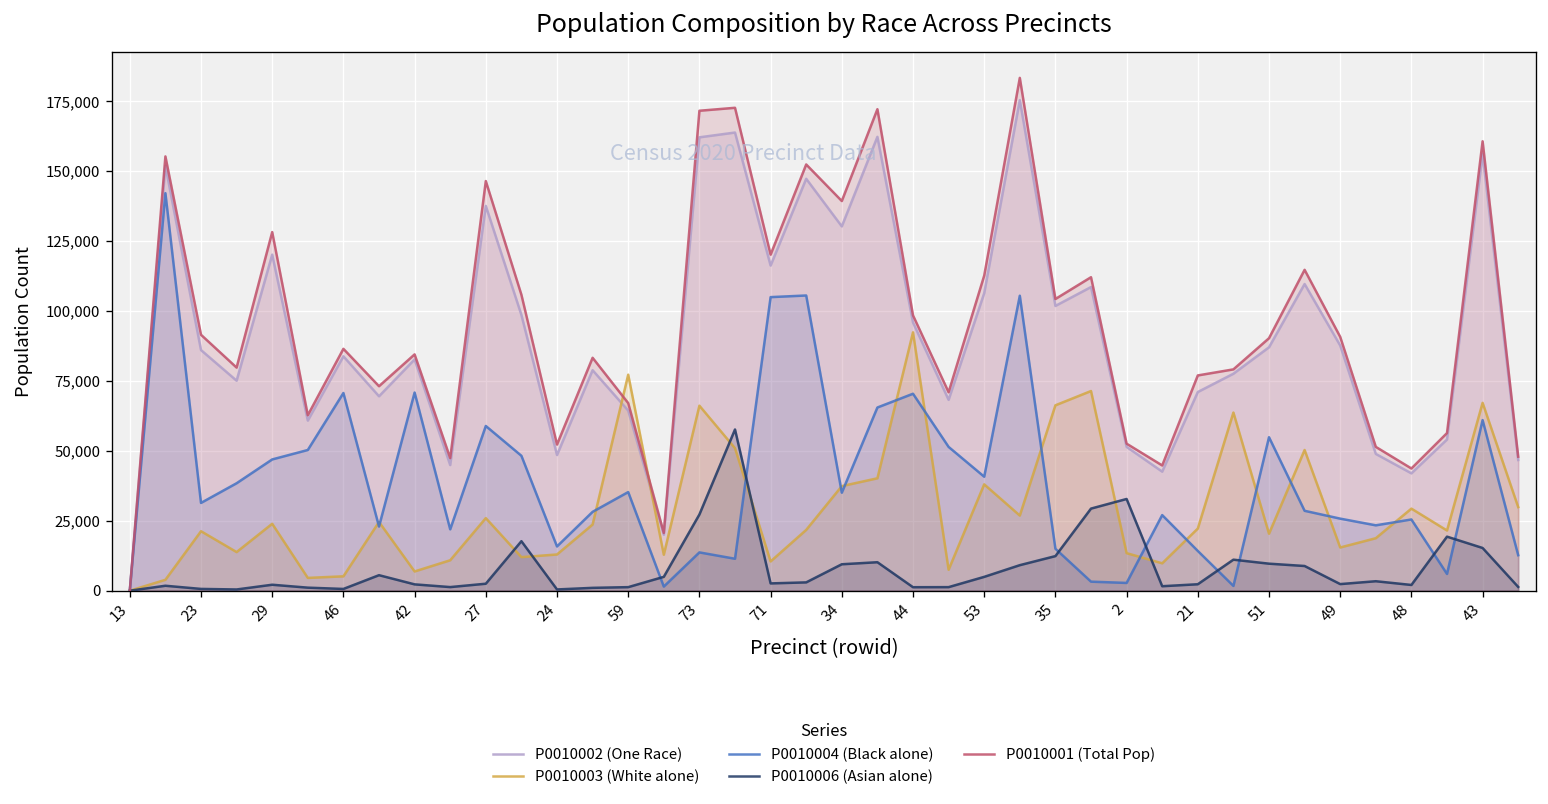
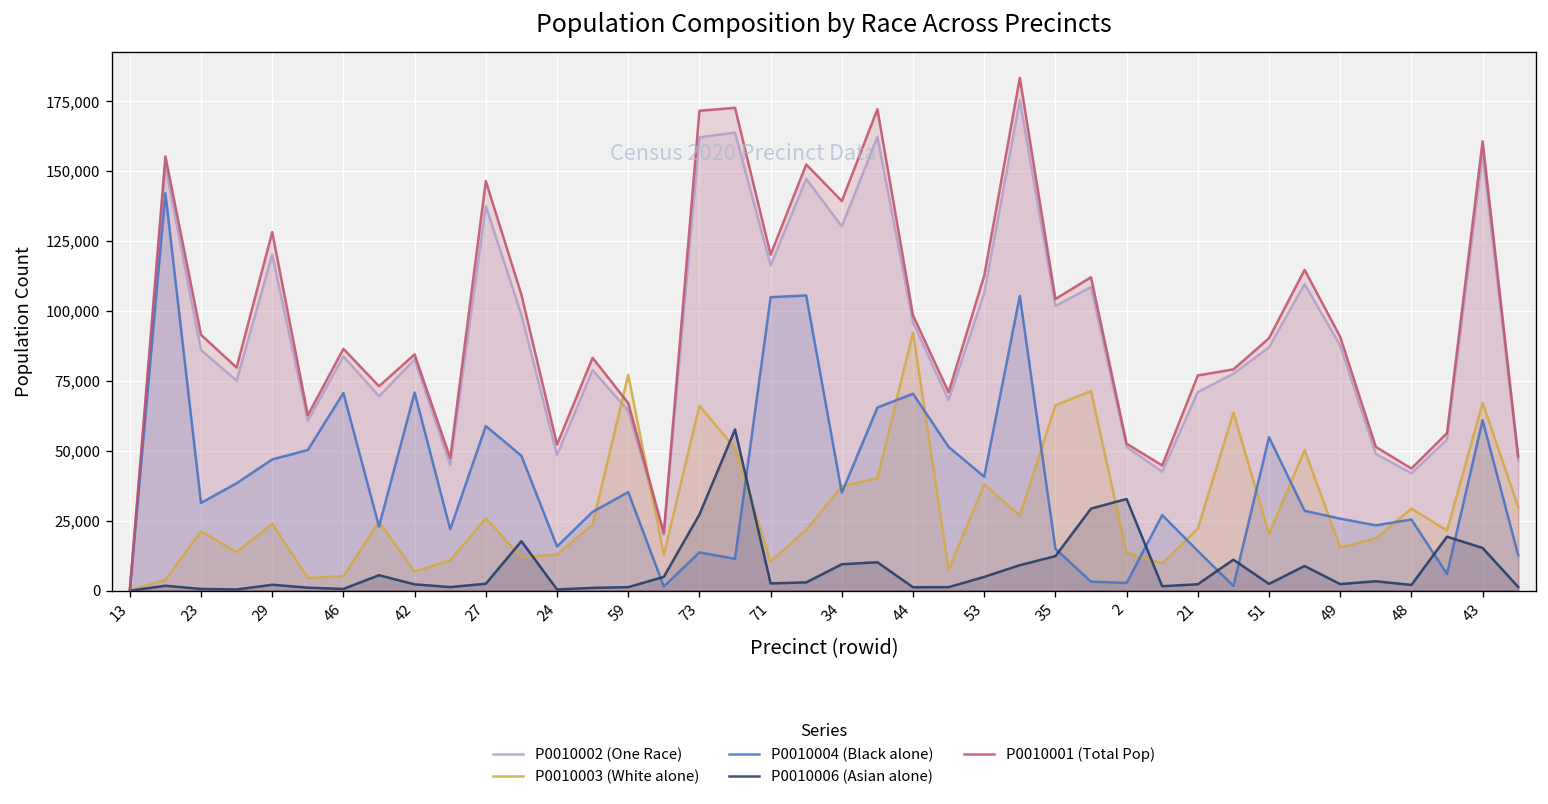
  {
    "P0010002 (One Race)": {
      "46": "84,000",
      "42": "83,000",
      "24": "49,000",
      "59": "64,000",
      "73": "162,000",
      "71": "116,000",
      "34": "130,000",
      "44": "96,000",
      "53": "106,000",
      "2": "51,000",
      "51": "87,000",
      "49": "88,000",
      "48": "42,000",
      "43": "156,000"
    },
    "P0010003 (White alone)": {
      "46": "5,000",
      "42": "7,000",
      "24": "13,000",
      "59": "77,000",
      "73": "66,000",
      "71": "10,000",
      "34": "37,000",
      "44": "92,000",
      "53": "38,000",
      "2": "13,000",
      "51": "20,000",
      "49": "15,000",
      "48": "29,000",
      "43": "67,000"
    },
    "P0010004 (Black alone)": {
      "46": "71,000",
      "42": "71,000",
      "24": "16,000",
      "59": "35,000",
      "73": "14,000",
      "71": "105,000",
      "34": "35,000",
      "44": "70,000",
      "53": "41,000",
      "2": "3,000",
      "51": "55,000",
      "49": "26,000",
      "48": "25,000",
      "43": "61,000"
    },
    "P0010006 (Asian alone)": {
      "46": "1,000",
      "42": "2,000",
      "24": "0",
      "59": "1,000",
      "73": "27,000",
      "71": "3,000",
      "34": "9,000",
      "44": "1,000",
      "53": "5,000",
      "2": "33,000",
-     "51": "10,000",
+     "51": "2,000",
      "49": "2,000",
      "48": "2,000",
      "43": "15,000"
    },
    "P0010001 (Total Pop)": {
      "46": "86,000",
      "42": "84,000",
      "24": "52,000",
      "59": "67,000",
      "73": "172,000",
      "71": "120,000",
      "34": "139,000",
      "44": "98,000",
      "53": "113,000",
      "2": "53,000",
      "51": "90,000",
      "49": "91,000",
      "48": "44,000",
      "43": "161,000"
    }
  }
